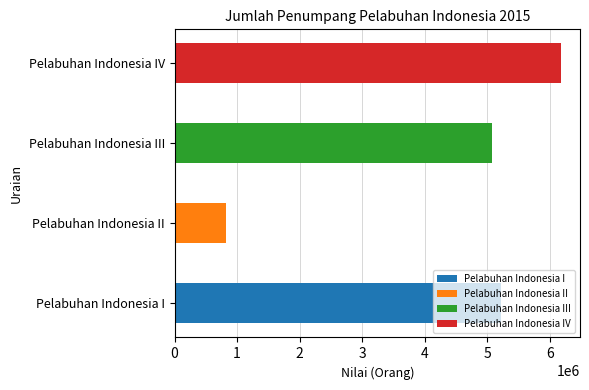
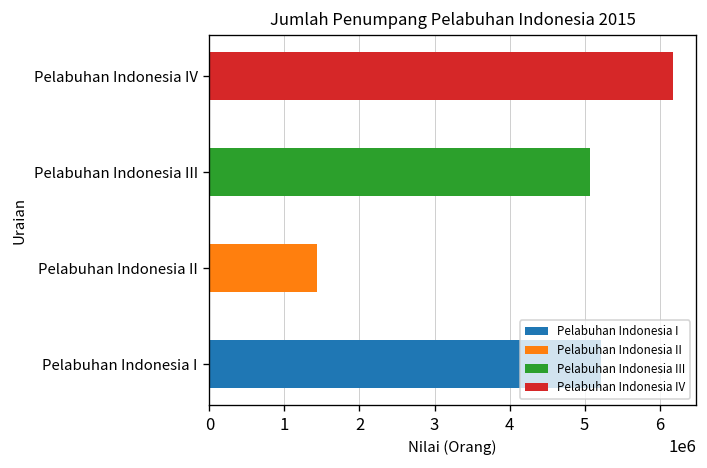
  {
    "Pelabuhan Indonesia IV": 6200000,
    "Pelabuhan Indonesia III": 5100000,
-   "Pelabuhan Indonesia II": 800000
+   "Pelabuhan Indonesia II": 1400000
  }
